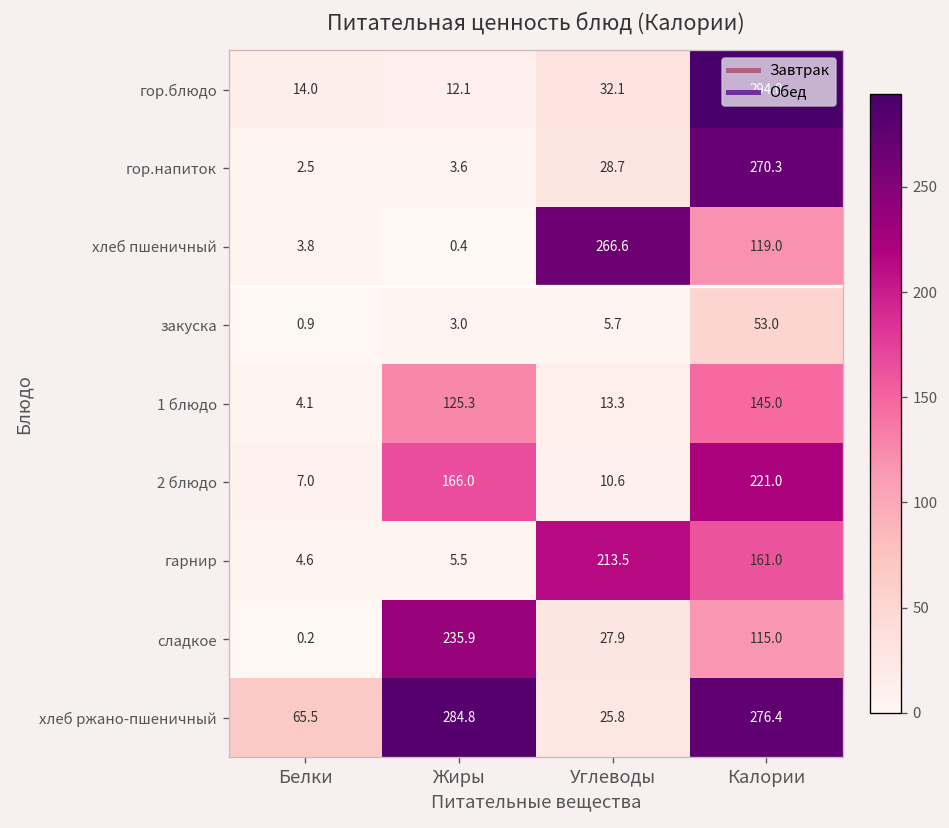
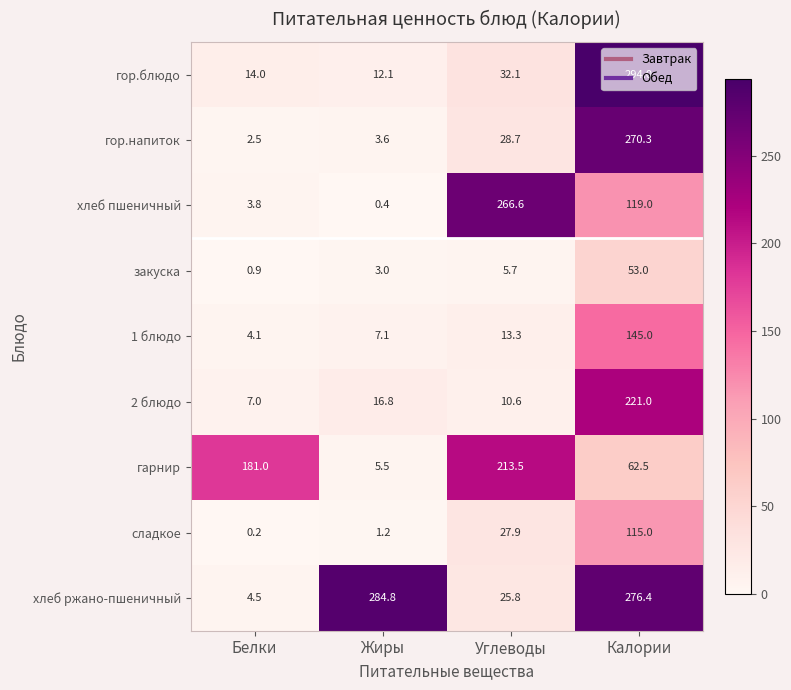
  {
    "гор.блюдо": {
      "Белки": 14.0,
      "Жиры": 12.1,
      "Углеводы": 32.1
    },
    "гор.напиток": {
      "Белки": 2.5,
      "Жиры": 3.6,
      "Углеводы": 28.7,
      "Калории": 270.3
    },
    "хлеб пшеничный": {
      "Белки": 3.8,
      "Жиры": 0.4,
      "Углеводы": 266.6,
      "Калории": 119.0
    },
    "закуска": {
      "Белки": 0.9,
      "Жиры": 3.0,
      "Углеводы": 5.7,
      "Калории": 53.0
    },
    "1 блюдо": {
      "Белки": 4.1,
-     "Жиры": 125.3,
+     "Жиры": 7.1,
      "Углеводы": 13.3,
      "Калории": 145.0
    },
    "2 блюдо": {
      "Белки": 7.0,
-     "Жиры": 166.0,
+     "Жиры": 16.8,
      "Углеводы": 10.6,
      "Калории": 221.0
    },
    "гарнир": {
-     "Белки": 4.6,
+     "Белки": 181.0,
      "Жиры": 5.5,
      "Углеводы": 213.5,
-     "Калории": 161.0
+     "Калории": 62.5
    },
    "сладкое": {
      "Белки": 0.2,
-     "Жиры": 235.9,
+     "Жиры": 1.2,
      "Углеводы": 27.9,
      "Калории": 115.0
    },
    "хлеб ржано-пшеничный": {
-     "Белки": 65.5,
+     "Белки": 4.5,
      "Жиры": 284.8,
      "Углеводы": 25.8,
      "Калории": 276.4
    }
  }
